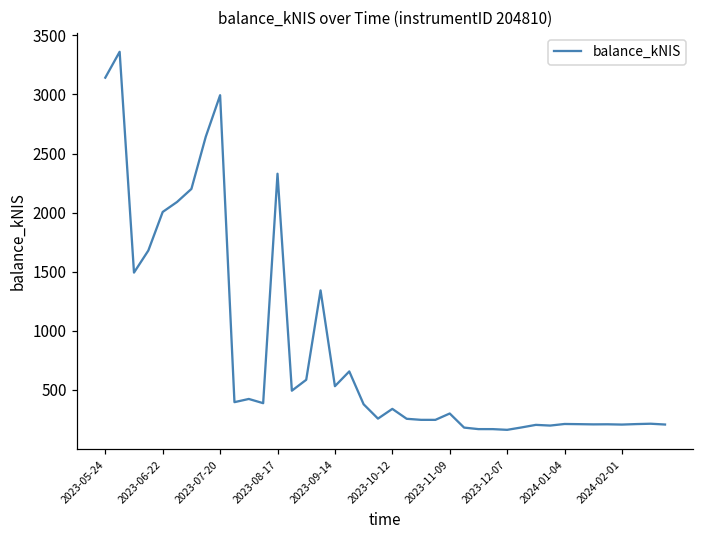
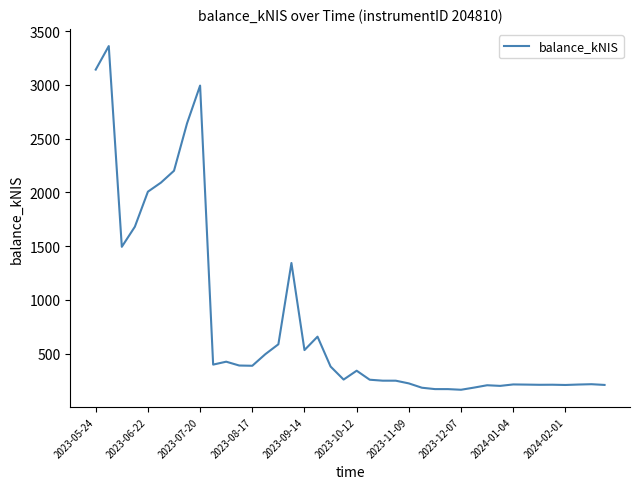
  {
    "2023-05-24": 3140,
    "2023-06-22": 2010,
    "2023-07-20": 2990,
-   "2023-08-17": 2330,
+   "2023-08-17": 390,
    "2023-09-14": 530,
    "2023-10-12": 340,
-   "2023-11-09": 300,
+   "2023-11-09": 220,
    "2023-12-07": 160,
    "2024-01-04": 210,
    "2024-02-01": 210
  }
